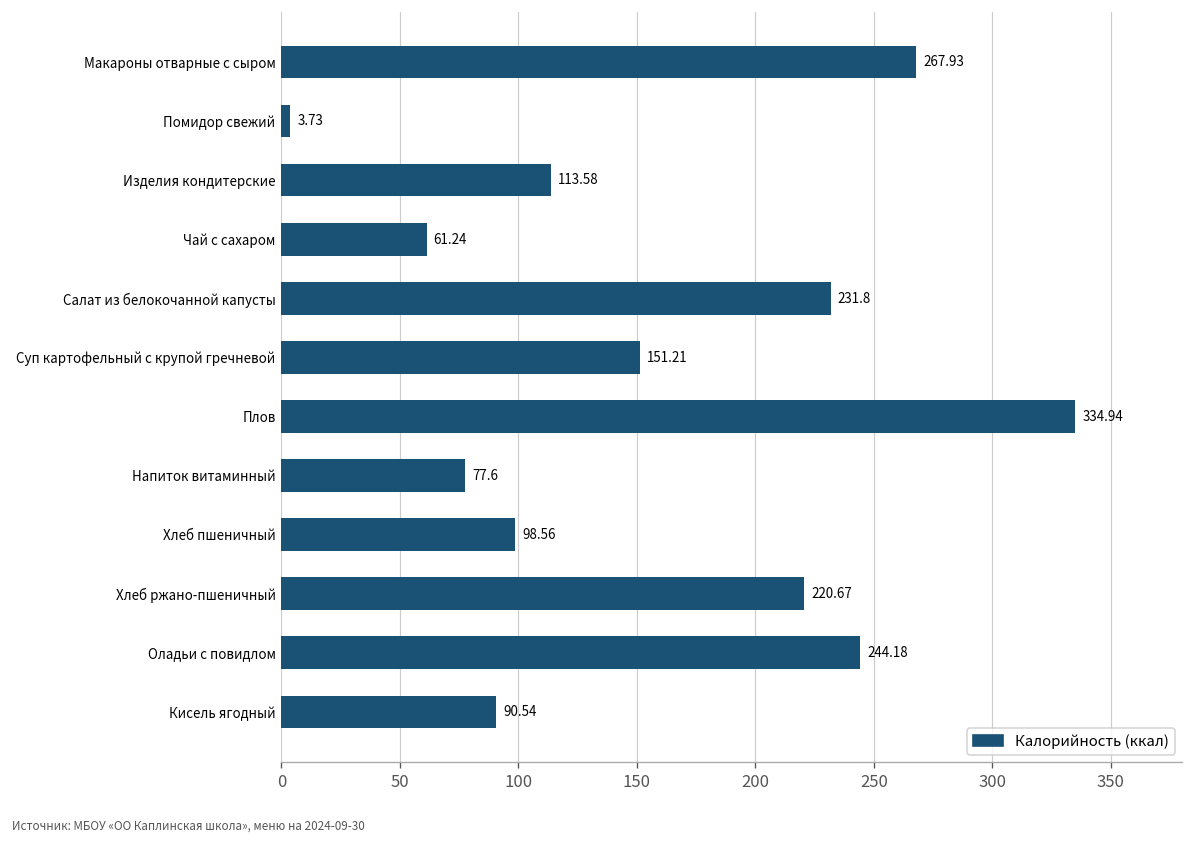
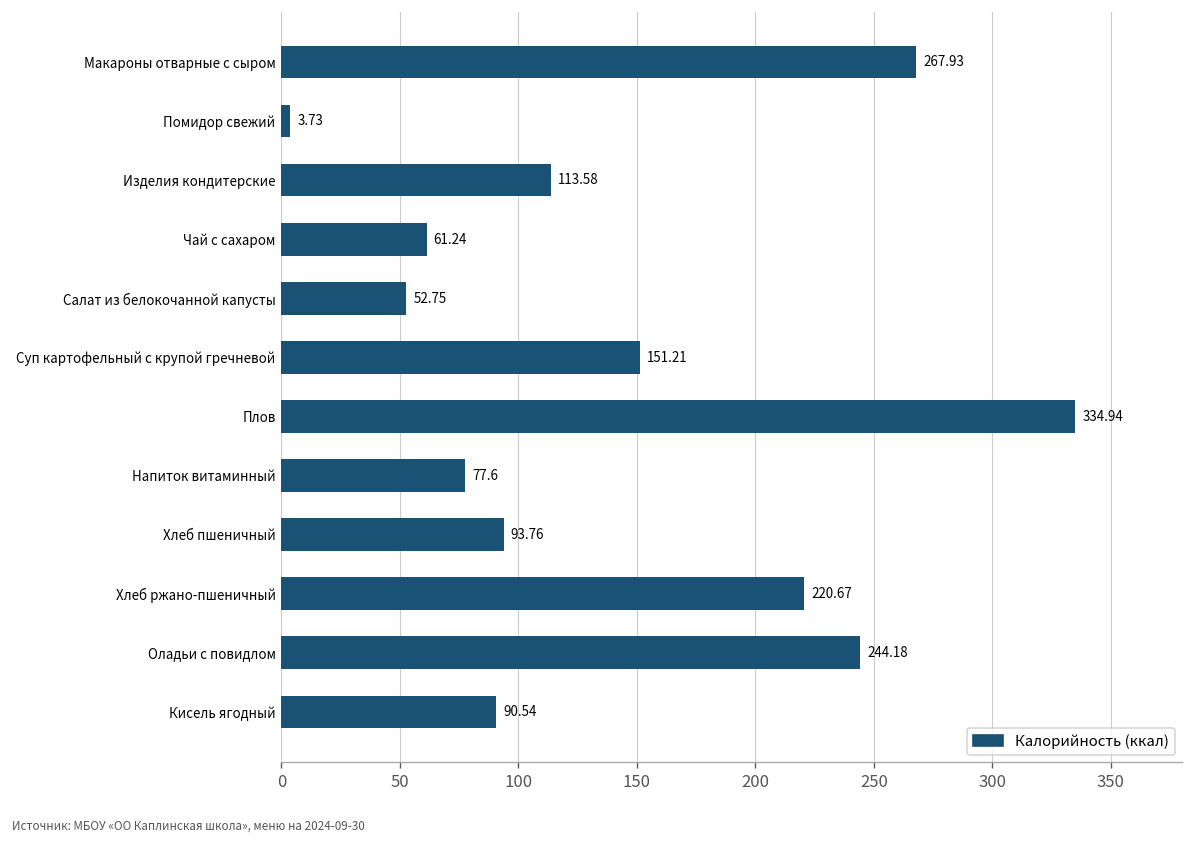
  {
    "Макароны отварные с сыром": 267.93,
    "Помидор свежий": 3.73,
    "Изделия кондитерские": 113.58,
    "Чай с сахаром": 61.24,
-   "Салат из белокочанной капусты": 231.8,
+   "Салат из белокочанной капусты": 52.75,
    "Суп картофельный с крупой гречневой": 151.21,
    "Плов": 334.94,
    "Напиток витаминный": 77.6,
-   "Хлеб пшеничный": 98.56,
+   "Хлеб пшеничный": 93.76,
    "Хлеб ржано-пшеничный": 220.67,
    "Оладьи с повидлом": 244.18,
    "Кисель ягодный": 90.54
  }
